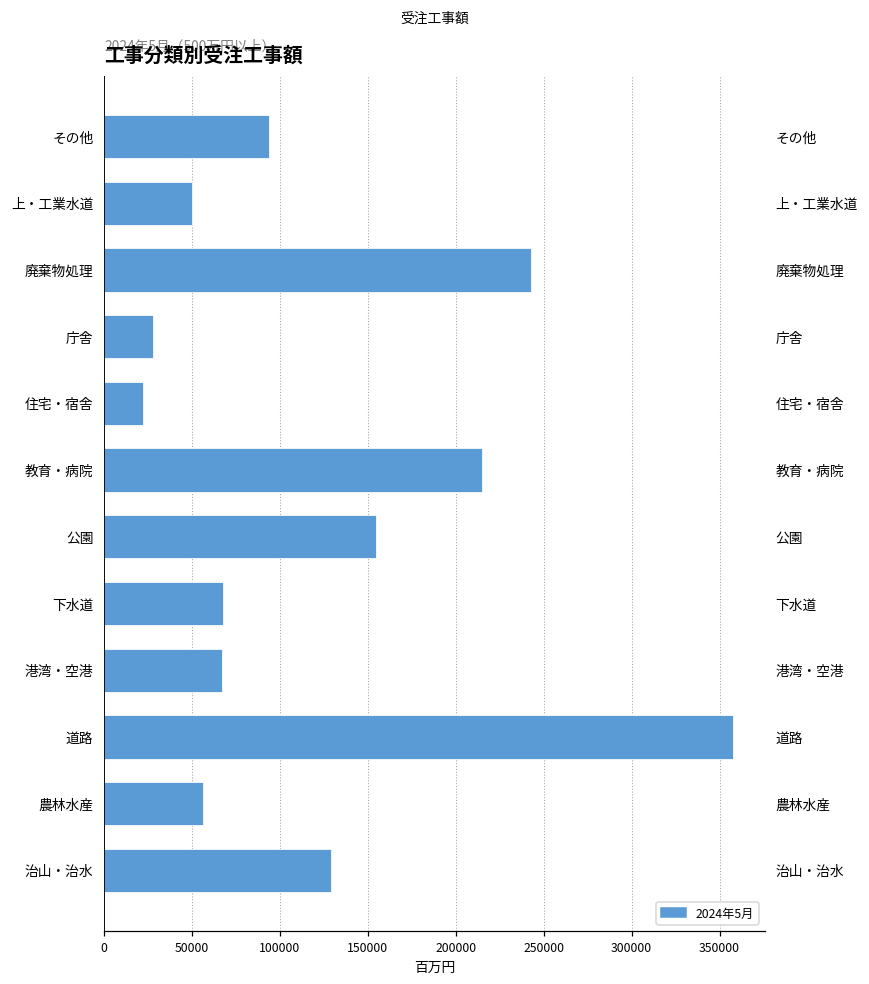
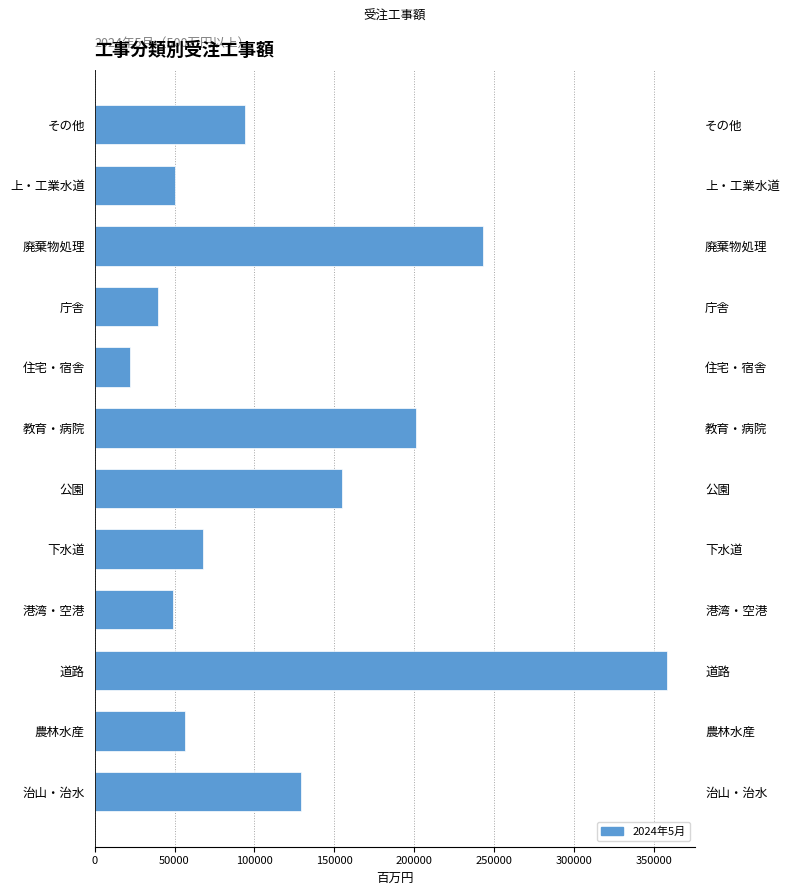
  {
    "その他": 94000,
    "上・工業水道": 50000,
    "廃棄物処理": 243000,
-   "庁舎": 28000,
+   "庁舎": 40000,
    "住宅・宿舎": 22000,
-   "教育・病院": 215000,
+   "教育・病院": 201000,
    "公園": 154000,
    "下水道": 68000,
-   "港湾・空港": 67000,
+   "港湾・空港": 49000,
    "道路": 358000,
    "農林水産": 57000,
    "治山・治水": 129000
  }
